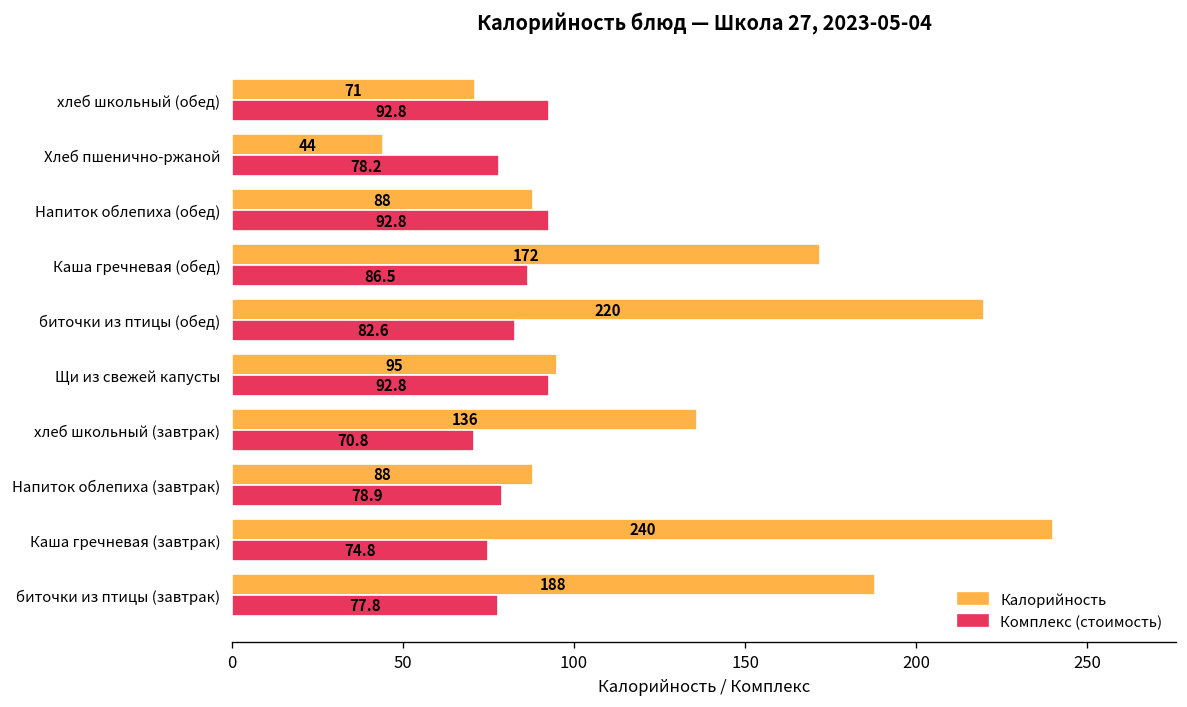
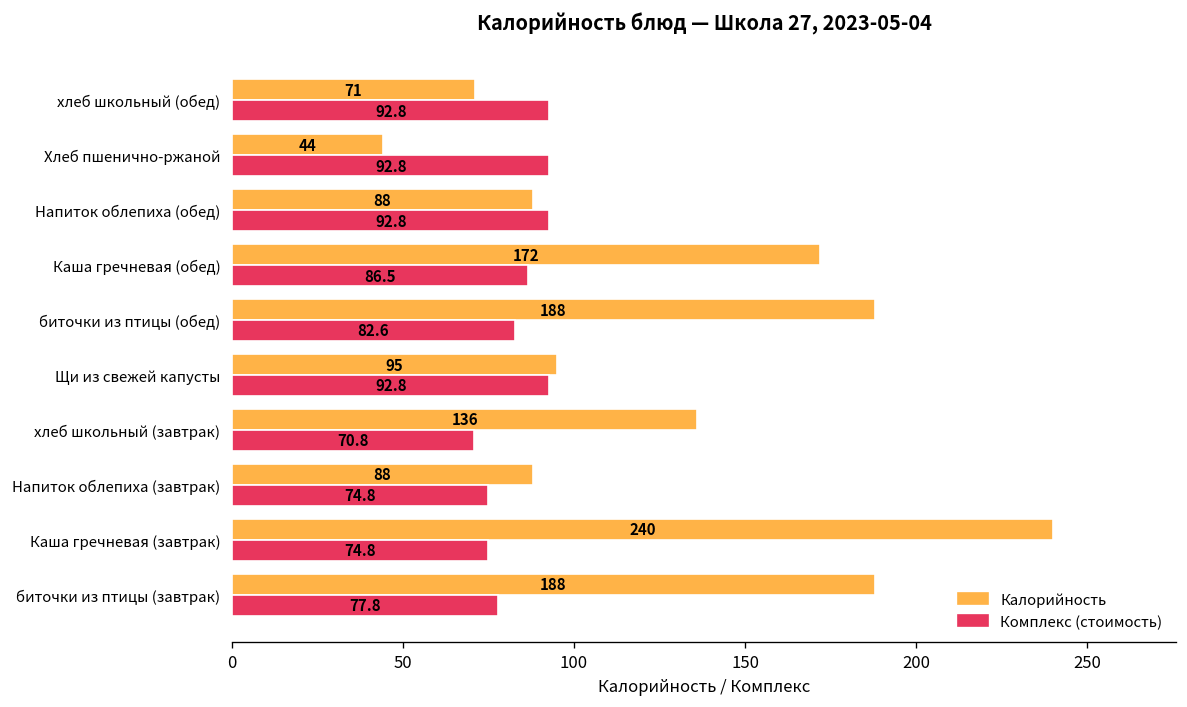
  {
    "Калорийность": {
      "хлеб школьный (обед)": 71,
      "Хлеб пшенично-ржаной": 44,
      "Напиток облепиха (обед)": 88,
      "Каша гречневая (обед)": 172,
-     "биточки из птицы (обед)": 220,
+     "биточки из птицы (обед)": 188,
      "Щи из свежей капусты": 95,
      "хлеб школьный (завтрак)": 136,
      "Напиток облепиха (завтрак)": 88,
      "Каша гречневая (завтрак)": 240,
      "биточки из птицы (завтрак)": 188
    },
    "Комплекс (стоимость)": {
      "хлеб школьный (обед)": 92.8,
-     "Хлеб пшенично-ржаной": 78.2,
+     "Хлеб пшенично-ржаной": 92.8,
      "Напиток облепиха (обед)": 92.8,
      "Каша гречневая (обед)": 86.5,
      "биточки из птицы (обед)": 82.6,
      "Щи из свежей капусты": 92.8,
      "хлеб школьный (завтрак)": 70.8,
-     "Напиток облепиха (завтрак)": 78.9,
+     "Напиток облепиха (завтрак)": 74.8,
      "Каша гречневая (завтрак)": 74.8,
      "биточки из птицы (завтрак)": 77.8
    }
  }
